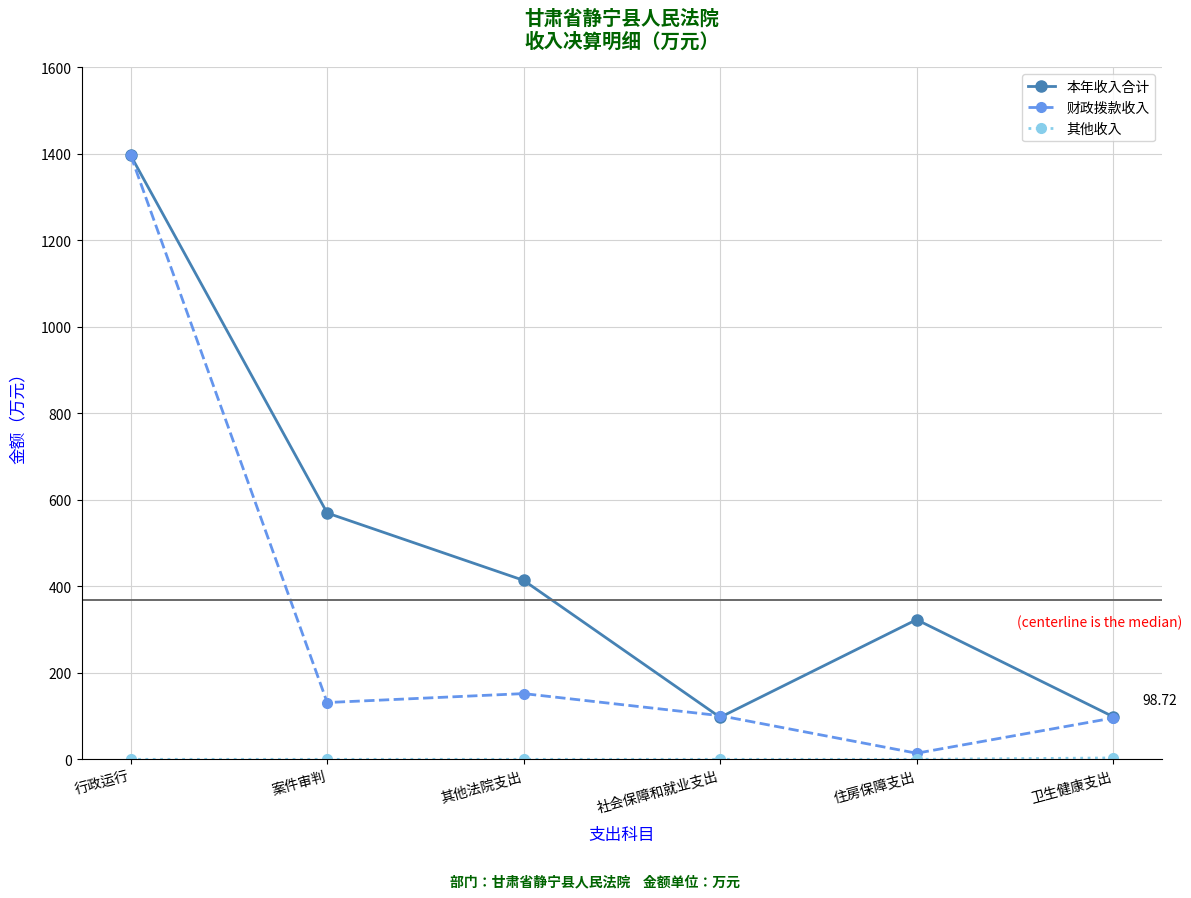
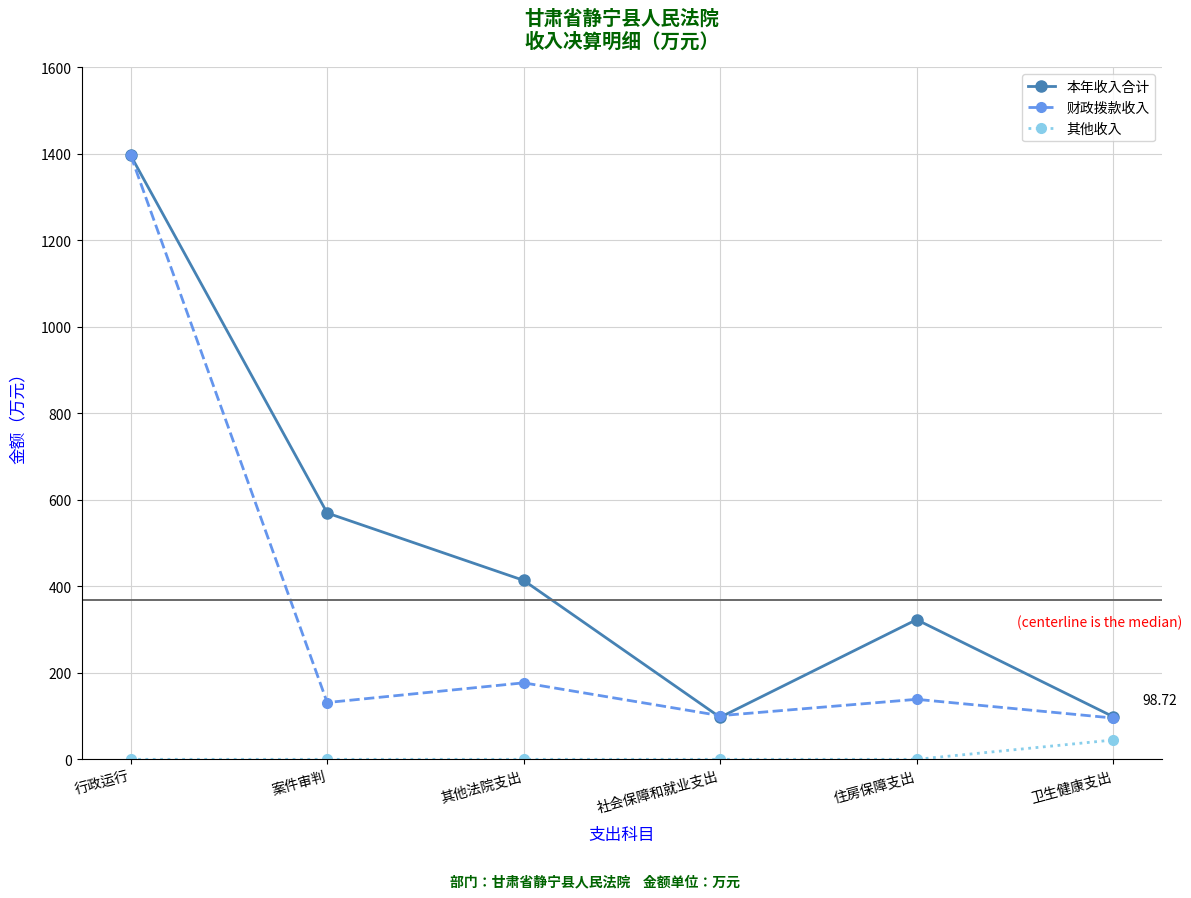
  {
    "本年收入合计": {
      "案件审判": 570,
      "其他法院支出": 410,
      "住房保障支出": 320
    },
    "财政拨款收入": {
      "案件审判": 130,
-     "其他法院支出": 150,
-     "住房保障支出": 10
+     "其他法院支出": 180,
+     "住房保障支出": 140
    },
    "其他收入": {
      "行政运行": 0,
      "案件审判": 0,
      "其他法院支出": 0,
      "社会保障和就业支出": 0,
      "住房保障支出": 0,
-     "卫生健康支出": 0
+     "卫生健康支出": 40
    }
  }
